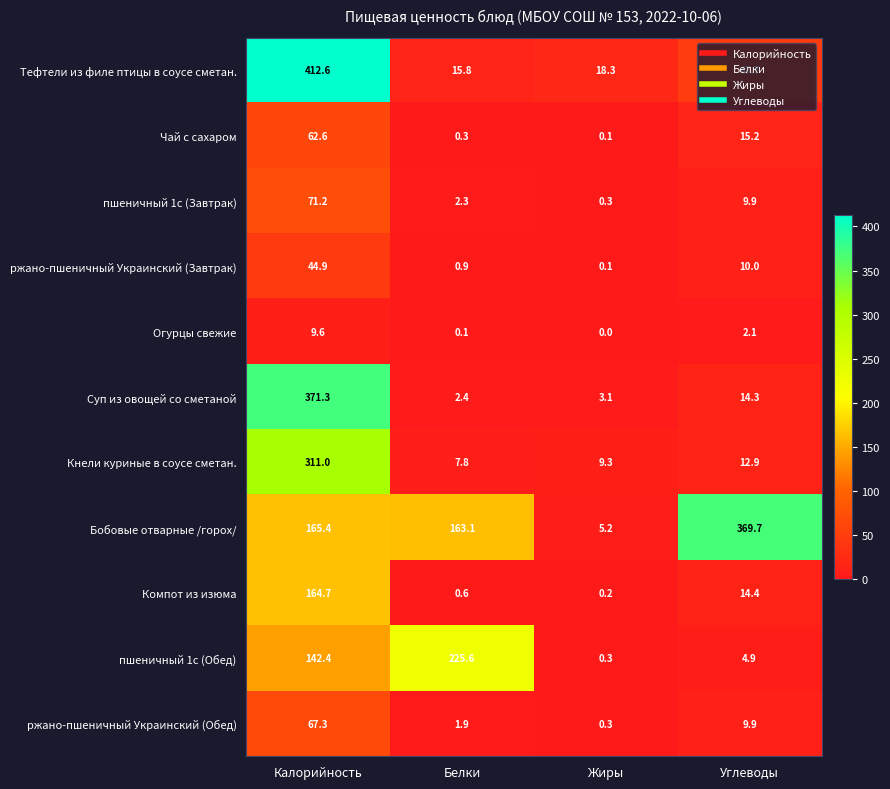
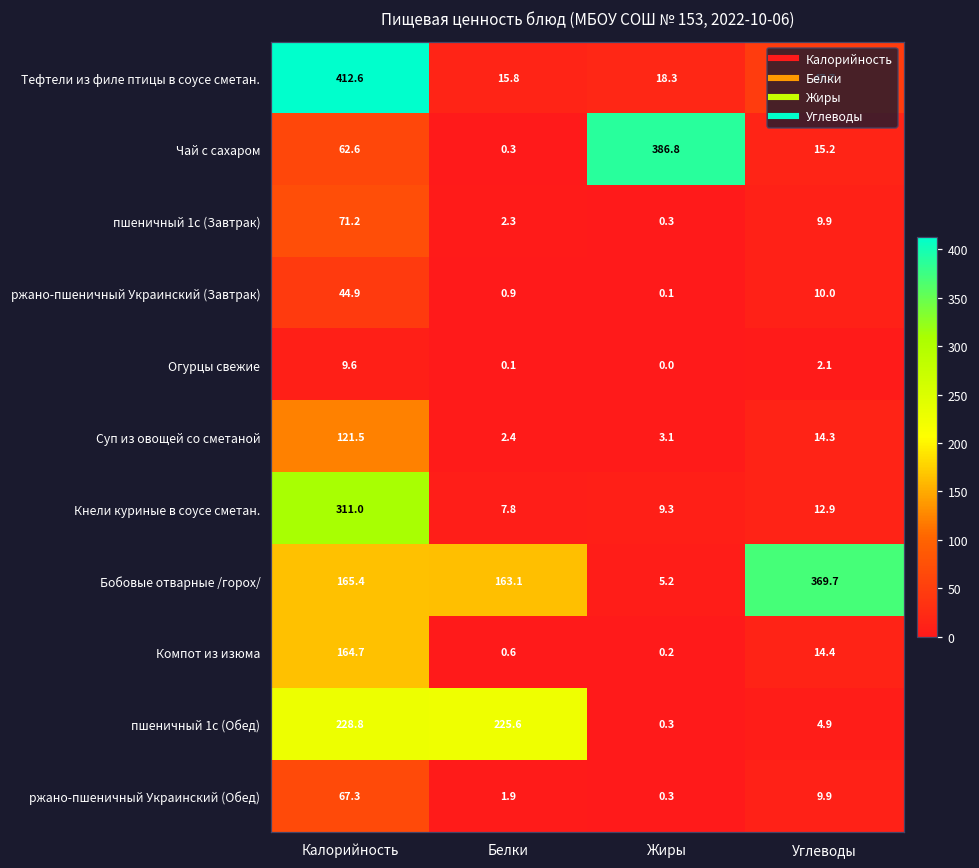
  {
    "Тефтели из филе птицы в соусе сметан.": {
      "Калорийность": 412.6,
      "Белки": 15.8,
      "Жиры": 18.3
    },
    "Чай с сахаром": {
      "Калорийность": 62.6,
      "Белки": 0.3,
-     "Жиры": 0.1,
+     "Жиры": 386.8,
      "Углеводы": 15.2
    },
    "пшеничный 1с (Завтрак)": {
      "Калорийность": 71.2,
      "Белки": 2.3,
      "Жиры": 0.3,
      "Углеводы": 9.9
    },
    "ржано-пшеничный Украинский (Завтрак)": {
      "Калорийность": 44.9,
      "Белки": 0.9,
      "Жиры": 0.1,
      "Углеводы": 10.0
    },
    "Огурцы свежие": {
      "Калорийность": 9.6,
      "Белки": 0.1,
      "Жиры": 0.0,
      "Углеводы": 2.1
    },
    "Суп из овощей со сметаной": {
-     "Калорийность": 371.3,
+     "Калорийность": 121.5,
      "Белки": 2.4,
      "Жиры": 3.1,
      "Углеводы": 14.3
    },
    "Кнели куриные в соусе сметан.": {
      "Калорийность": 311.0,
      "Белки": 7.8,
      "Жиры": 9.3,
      "Углеводы": 12.9
    },
    "Бобовые отварные /горох/": {
      "Калорийность": 165.4,
      "Белки": 163.1,
      "Жиры": 5.2,
      "Углеводы": 369.7
    },
    "Компот из изюма": {
      "Калорийность": 164.7,
      "Белки": 0.6,
      "Жиры": 0.2,
      "Углеводы": 14.4
    },
    "пшеничный 1с (Обед)": {
-     "Калорийность": 142.4,
+     "Калорийность": 228.8,
      "Белки": 225.6,
      "Жиры": 0.3,
      "Углеводы": 4.9
    },
    "ржано-пшеничный Украинский (Обед)": {
      "Калорийность": 67.3,
      "Белки": 1.9,
      "Жиры": 0.3,
      "Углеводы": 9.9
    }
  }
